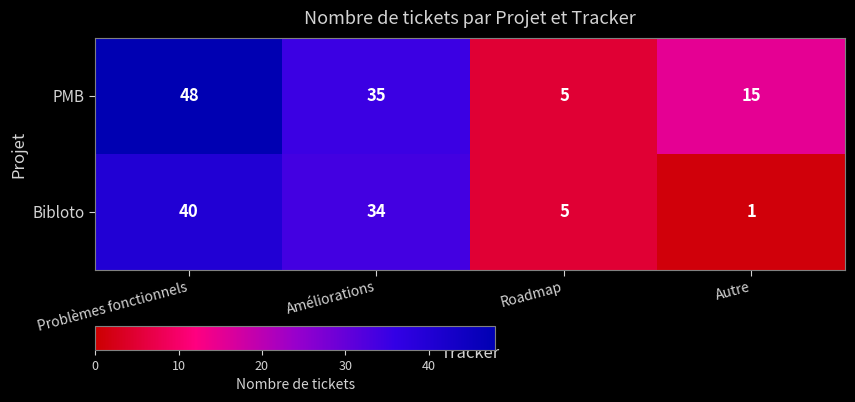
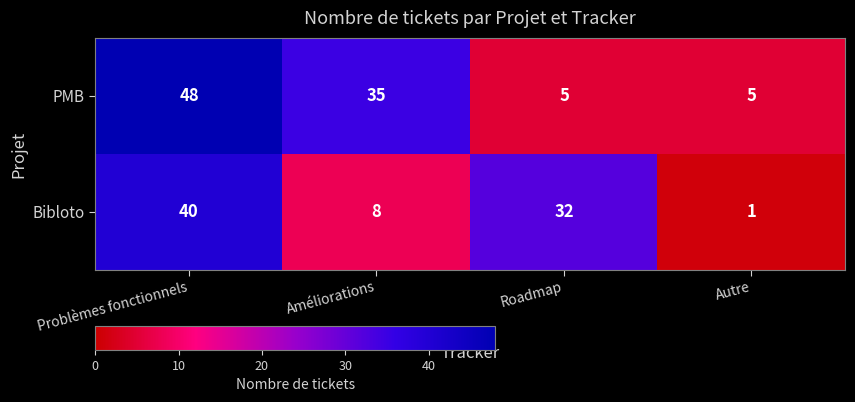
  {
    "PMB": {
      "Problèmes fonctionnels": 48,
      "Améliorations": 35,
      "Roadmap": 5,
-     "Autre": 15
+     "Autre": 5
    },
    "Bibloto": {
      "Problèmes fonctionnels": 40,
-     "Améliorations": 34,
-     "Roadmap": 5,
+     "Améliorations": 8,
+     "Roadmap": 32,
      "Autre": 1
    }
  }
